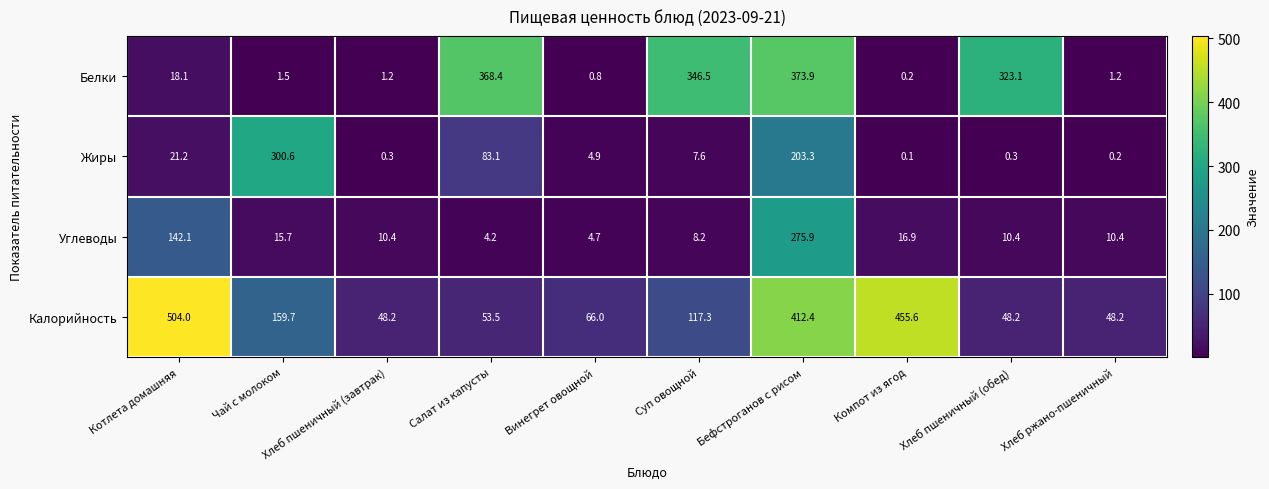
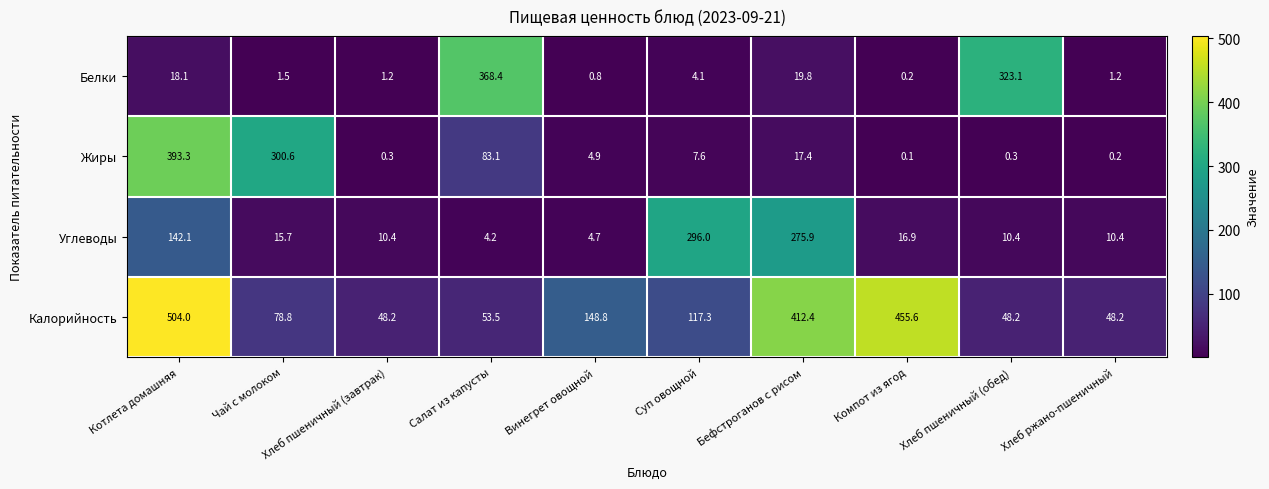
  {
    "Белки": {
      "Котлета домашняя": 18.1,
      "Чай с молоком": 1.5,
      "Хлеб пшеничный (завтрак)": 1.2,
      "Салат из капусты": 368.4,
      "Винегрет овощной": 0.8,
-     "Суп овощной": 346.5,
-     "Бефстроганов с рисом": 373.9,
+     "Суп овощной": 4.1,
+     "Бефстроганов с рисом": 19.8,
      "Компот из ягод": 0.2,
      "Хлеб пшеничный (обед)": 323.1,
      "Хлеб ржано-пшеничный": 1.2
    },
    "Жиры": {
-     "Котлета домашняя": 21.2,
+     "Котлета домашняя": 393.3,
      "Чай с молоком": 300.6,
      "Хлеб пшеничный (завтрак)": 0.3,
      "Салат из капусты": 83.1,
      "Винегрет овощной": 4.9,
      "Суп овощной": 7.6,
-     "Бефстроганов с рисом": 203.3,
+     "Бефстроганов с рисом": 17.4,
      "Компот из ягод": 0.1,
      "Хлеб пшеничный (обед)": 0.3,
      "Хлеб ржано-пшеничный": 0.2
    },
    "Углеводы": {
      "Котлета домашняя": 142.1,
      "Чай с молоком": 15.7,
      "Хлеб пшеничный (завтрак)": 10.4,
      "Салат из капусты": 4.2,
      "Винегрет овощной": 4.7,
-     "Суп овощной": 8.2,
+     "Суп овощной": 296.0,
      "Бефстроганов с рисом": 275.9,
      "Компот из ягод": 16.9,
      "Хлеб пшеничный (обед)": 10.4,
      "Хлеб ржано-пшеничный": 10.4
    },
    "Калорийность": {
      "Котлета домашняя": 504.0,
-     "Чай с молоком": 159.7,
+     "Чай с молоком": 78.8,
      "Хлеб пшеничный (завтрак)": 48.2,
      "Салат из капусты": 53.5,
-     "Винегрет овощной": 66.0,
+     "Винегрет овощной": 148.8,
      "Суп овощной": 117.3,
      "Бефстроганов с рисом": 412.4,
      "Компот из ягод": 455.6,
      "Хлеб пшеничный (обед)": 48.2,
      "Хлеб ржано-пшеничный": 48.2
    }
  }
